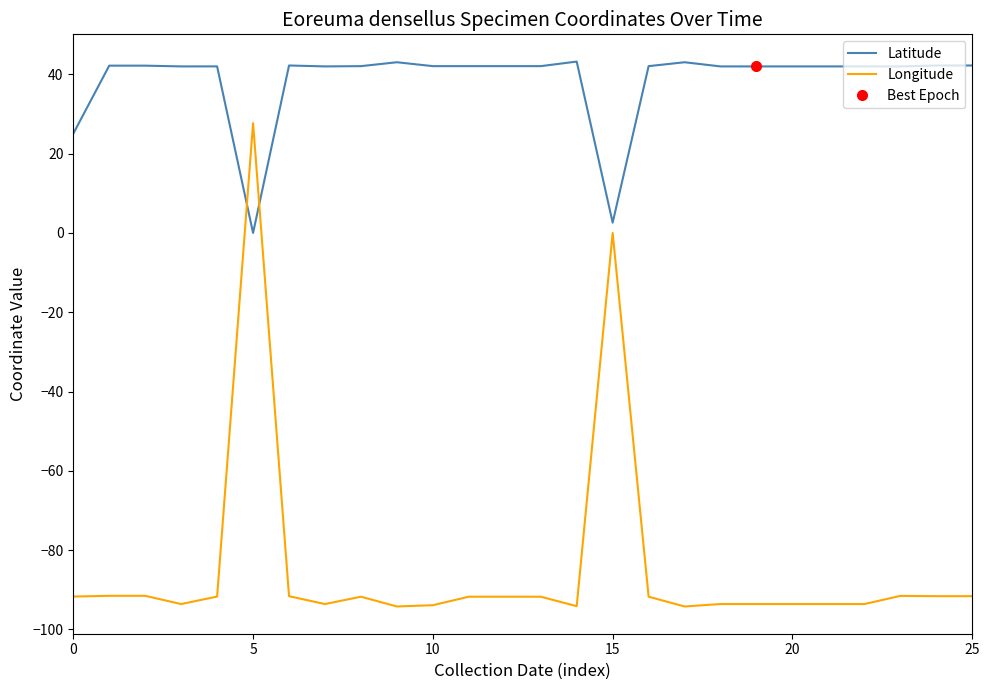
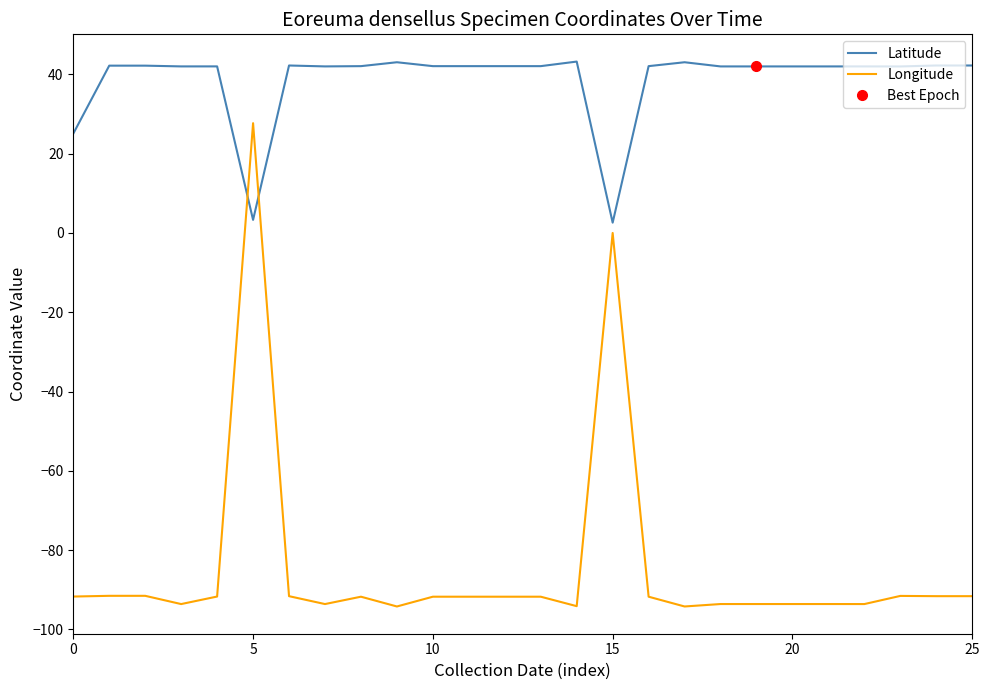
  {
    "Latitude": {
      "0": 25,
-     "5": 0,
+     "5": 3,
      "10": 42,
      "15": 3,
      "20": 42,
      "25": 42
    },
    "Longitude": {
      "0": -92,
      "5": 28,
-     "10": -94,
+     "10": -92,
      "15": 0,
      "20": -94,
      "25": -92
    }
  }
